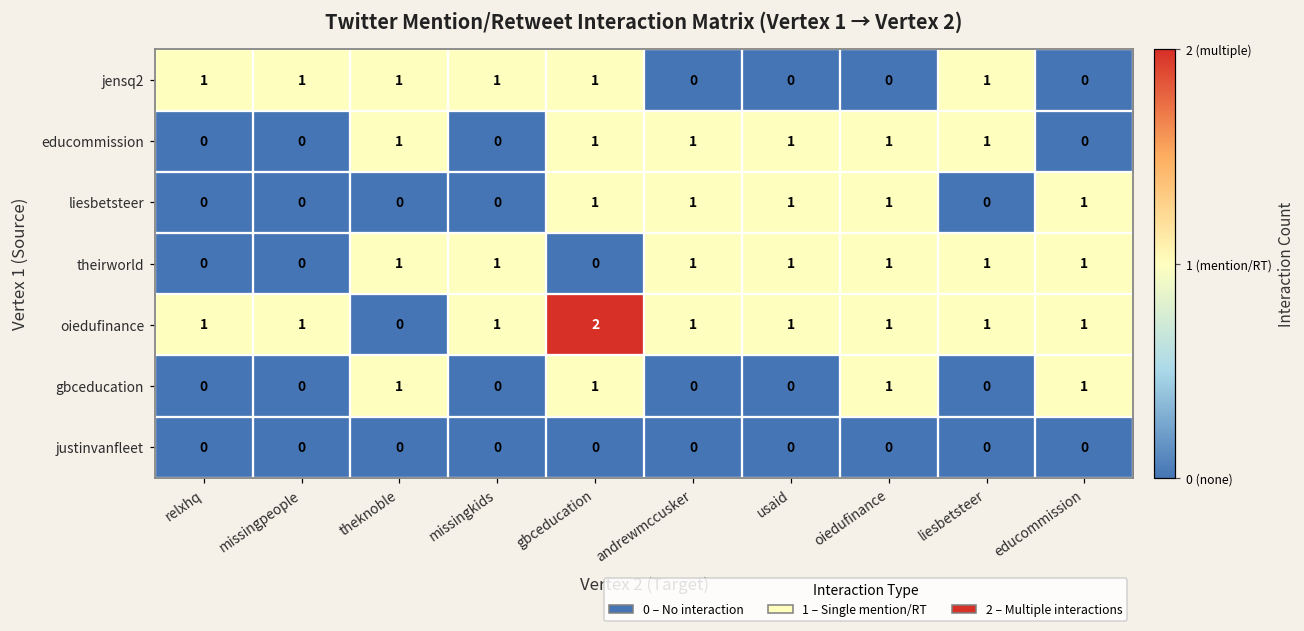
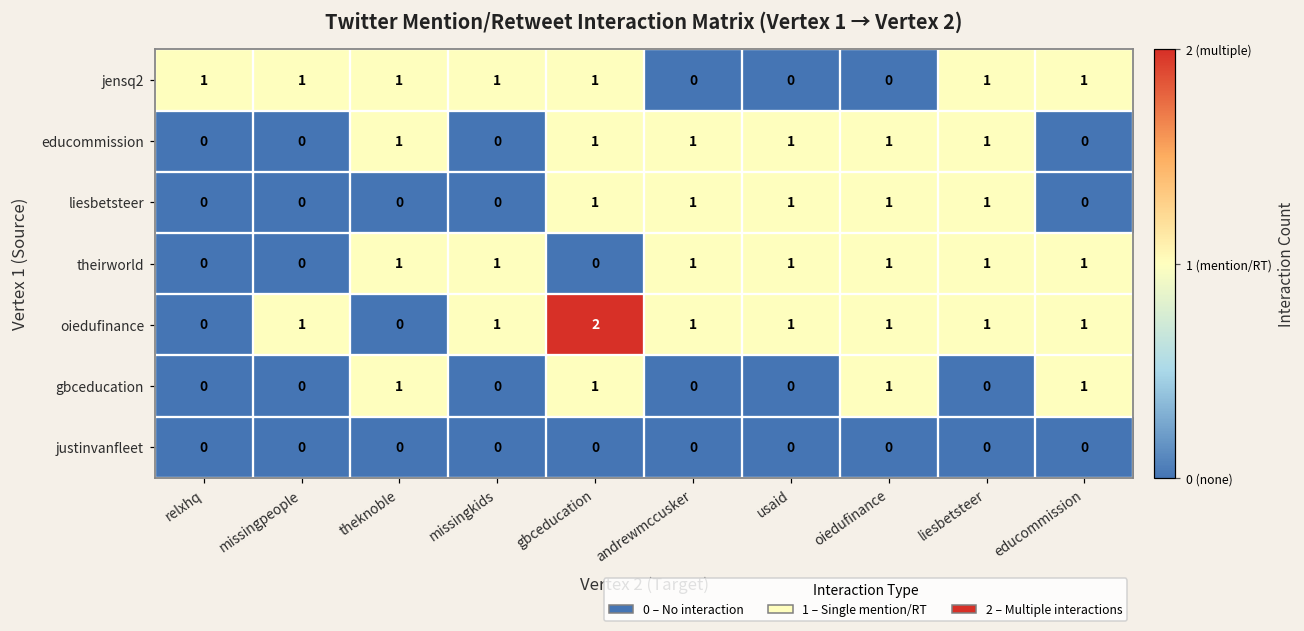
  {
    "jensq2": {
      "relxhq": 1,
      "missingpeople": 1,
      "theknoble": 1,
      "missingkids": 1,
      "gbceducation": 1,
      "andrewmccusker": 0,
      "usaid": 0,
      "oiedufinance": 0,
      "liesbetsteer": 1,
-     "educommission": 0
+     "educommission": 1
    },
    "educommission": {
      "relxhq": 0,
      "missingpeople": 0,
      "theknoble": 1,
      "missingkids": 0,
      "gbceducation": 1,
      "andrewmccusker": 1,
      "usaid": 1,
      "oiedufinance": 1,
      "liesbetsteer": 1,
      "educommission": 0
    },
    "liesbetsteer": {
      "relxhq": 0,
      "missingpeople": 0,
      "theknoble": 0,
      "missingkids": 0,
      "gbceducation": 1,
      "andrewmccusker": 1,
      "usaid": 1,
      "oiedufinance": 1,
-     "liesbetsteer": 0,
-     "educommission": 1
+     "liesbetsteer": 1,
+     "educommission": 0
    },
    "theirworld": {
      "relxhq": 0,
      "missingpeople": 0,
      "theknoble": 1,
      "missingkids": 1,
      "gbceducation": 0,
      "andrewmccusker": 1,
      "usaid": 1,
      "oiedufinance": 1,
      "liesbetsteer": 1,
      "educommission": 1
    },
    "oiedufinance": {
-     "relxhq": 1,
+     "relxhq": 0,
      "missingpeople": 1,
      "theknoble": 0,
      "missingkids": 1,
      "gbceducation": 2,
      "andrewmccusker": 1,
      "usaid": 1,
      "oiedufinance": 1,
      "liesbetsteer": 1,
      "educommission": 1
    },
    "gbceducation": {
      "relxhq": 0,
      "missingpeople": 0,
      "theknoble": 1,
      "missingkids": 0,
      "gbceducation": 1,
      "andrewmccusker": 0,
      "usaid": 0,
      "oiedufinance": 1,
      "liesbetsteer": 0,
      "educommission": 1
    },
    "justinvanfleet": {
      "relxhq": 0,
      "missingpeople": 0,
      "theknoble": 0,
      "missingkids": 0,
      "gbceducation": 0,
      "andrewmccusker": 0,
      "usaid": 0,
      "oiedufinance": 0,
      "liesbetsteer": 0,
      "educommission": 0
    }
  }
